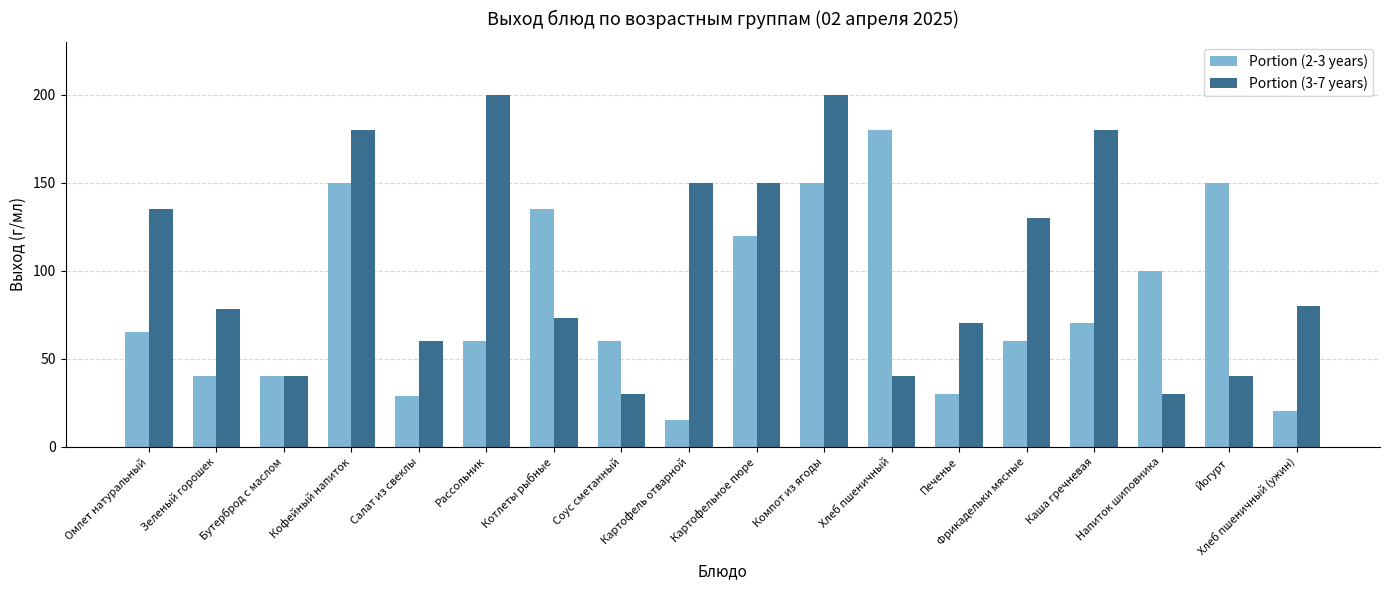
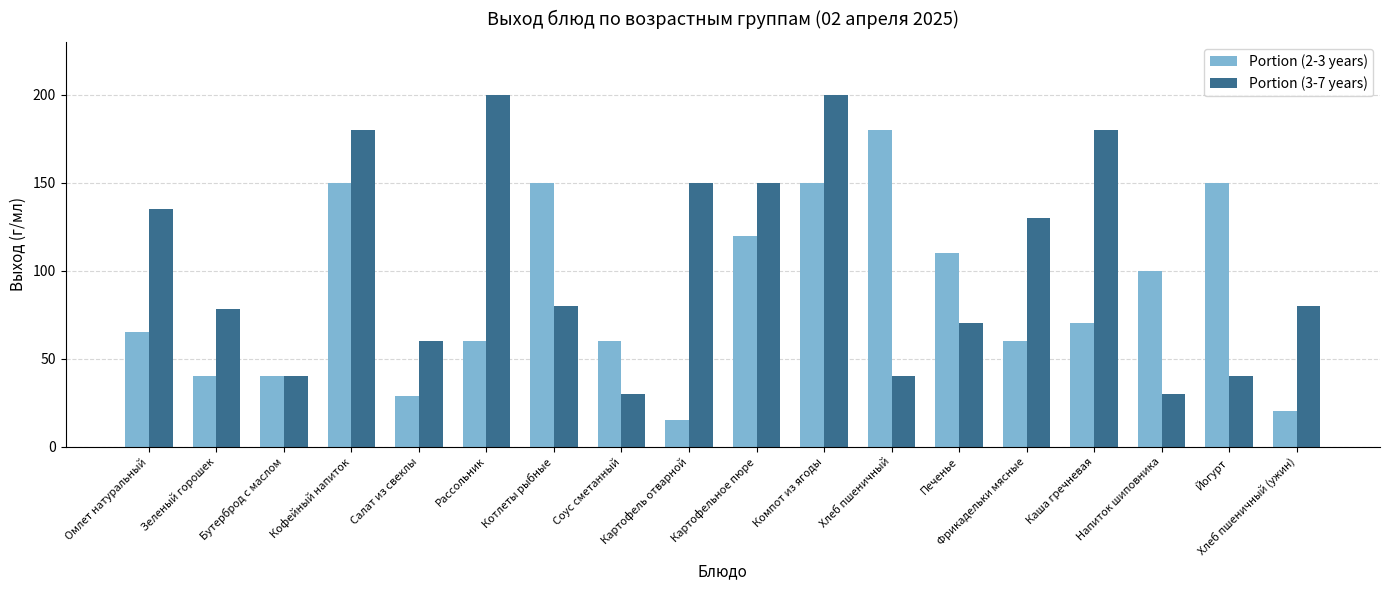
  {
    "Portion (2-3 years)": {
      "Омлет натуральный": 65,
      "Зеленый горошек": 40,
      "Бутерброд с маслом": 40,
      "Кофейный напиток": 150,
      "Салат из свеклы": 29,
      "Рассольник": 60,
-     "Котлеты рыбные": 135,
+     "Котлеты рыбные": 150,
      "Соус сметанный": 60,
      "Картофель отварной": 15,
      "Картофельное пюре": 120,
      "Компот из ягоды": 150,
      "Хлеб пшеничный": 180,
-     "Печенье": 30,
+     "Печенье": 110,
      "Фрикадельки мясные": 60,
      "Каша гречневая": 70,
      "Напиток шиповника": 100,
      "Йогурт": 150,
      "Хлеб пшеничный (ужин)": 20
    },
    "Portion (3-7 years)": {
      "Омлет натуральный": 135,
      "Зеленый горошек": 78,
      "Бутерброд с маслом": 40,
      "Кофейный напиток": 180,
      "Салат из свеклы": 60,
      "Рассольник": 200,
-     "Котлеты рыбные": 73,
+     "Котлеты рыбные": 80,
      "Соус сметанный": 30,
      "Картофель отварной": 150,
      "Картофельное пюре": 150,
      "Компот из ягоды": 200,
      "Хлеб пшеничный": 40,
      "Печенье": 70,
      "Фрикадельки мясные": 130,
      "Каша гречневая": 180,
      "Напиток шиповника": 30,
      "Йогурт": 40,
      "Хлеб пшеничный (ужин)": 80
    }
  }
